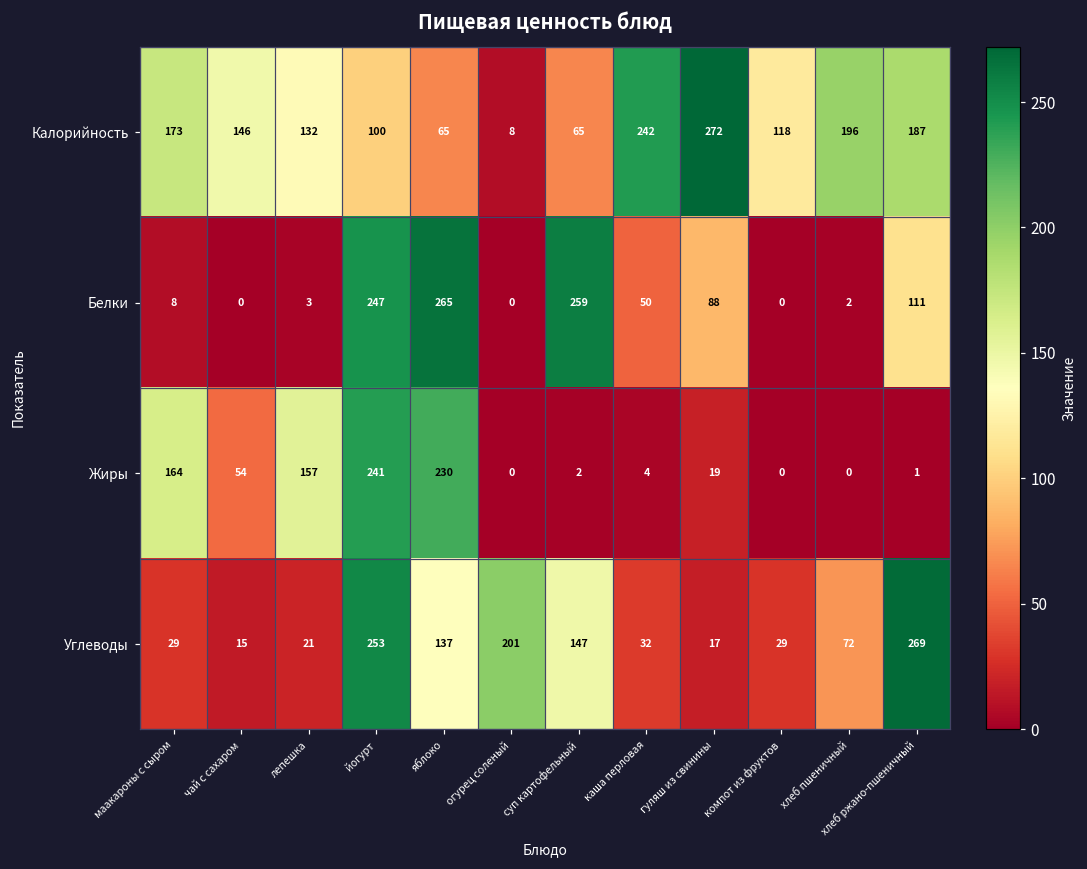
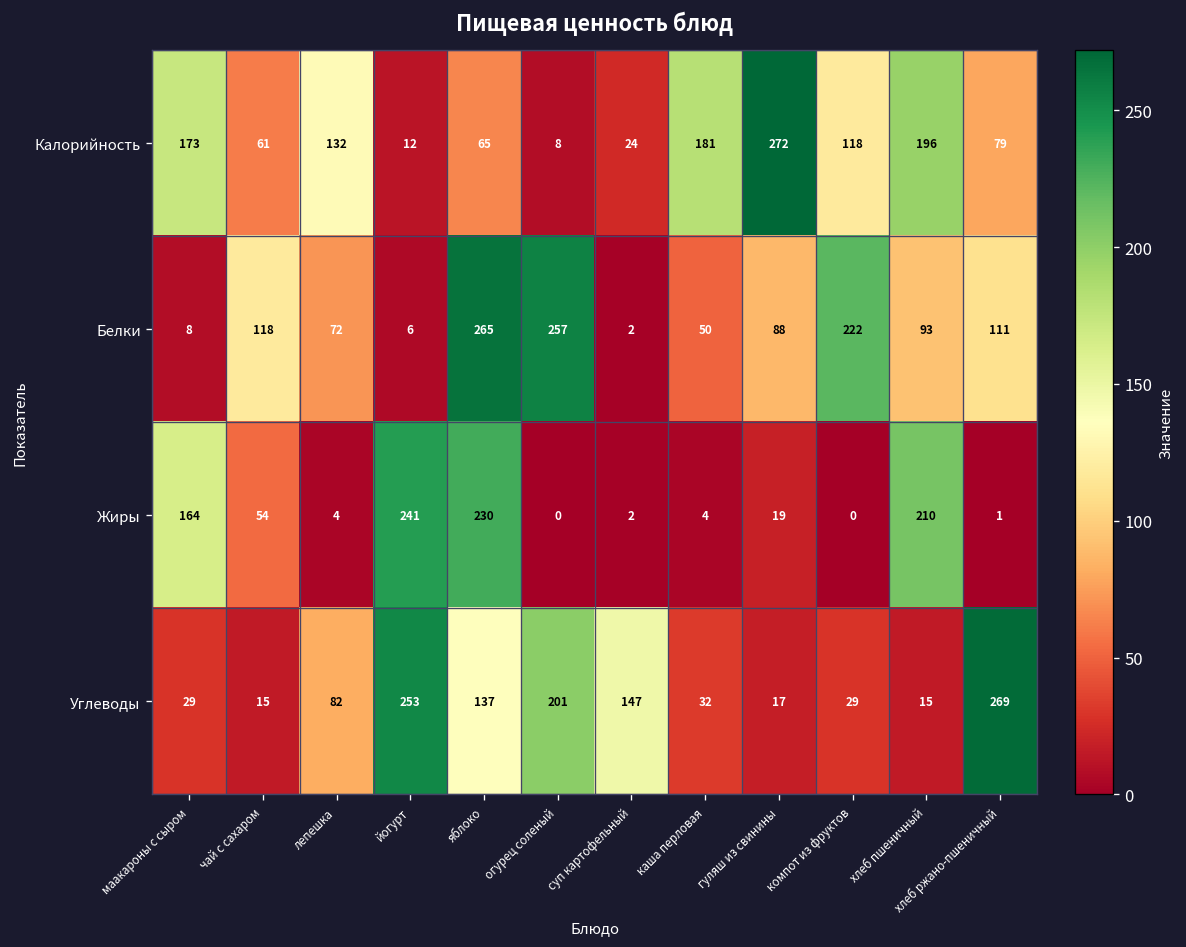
  {
    "Калорийность": {
      "маакароны с сыром": 173,
-     "чай с сахаром": 146,
+     "чай с сахаром": 61,
      "лепешка": 132,
-     "йогурт": 100,
+     "йогурт": 12,
      "яблоко": 65,
      "огурец соленый": 8,
-     "суп картофельный": 65,
-     "каша перловая": 242,
+     "суп картофельный": 24,
+     "каша перловая": 181,
      "гуляш из свинины": 272,
      "компот из фруктов": 118,
      "хлеб пшеничный": 196,
-     "хлеб ржано-пшеничный": 187
+     "хлеб ржано-пшеничный": 79
    },
    "Белки": {
      "маакароны с сыром": 8,
-     "чай с сахаром": 0,
-     "лепешка": 3,
-     "йогурт": 247,
+     "чай с сахаром": 118,
+     "лепешка": 72,
+     "йогурт": 6,
      "яблоко": 265,
-     "огурец соленый": 0,
-     "суп картофельный": 259,
+     "огурец соленый": 257,
+     "суп картофельный": 2,
      "каша перловая": 50,
      "гуляш из свинины": 88,
-     "компот из фруктов": 0,
-     "хлеб пшеничный": 2,
+     "компот из фруктов": 222,
+     "хлеб пшеничный": 93,
      "хлеб ржано-пшеничный": 111
    },
    "Жиры": {
      "маакароны с сыром": 164,
      "чай с сахаром": 54,
-     "лепешка": 157,
+     "лепешка": 4,
      "йогурт": 241,
      "яблоко": 230,
      "огурец соленый": 0,
      "суп картофельный": 2,
      "каша перловая": 4,
      "гуляш из свинины": 19,
      "компот из фруктов": 0,
-     "хлеб пшеничный": 0,
+     "хлеб пшеничный": 210,
      "хлеб ржано-пшеничный": 1
    },
    "Углеводы": {
      "маакароны с сыром": 29,
      "чай с сахаром": 15,
-     "лепешка": 21,
+     "лепешка": 82,
      "йогурт": 253,
      "яблоко": 137,
      "огурец соленый": 201,
      "суп картофельный": 147,
      "каша перловая": 32,
      "гуляш из свинины": 17,
      "компот из фруктов": 29,
-     "хлеб пшеничный": 72,
+     "хлеб пшеничный": 15,
      "хлеб ржано-пшеничный": 269
    }
  }
